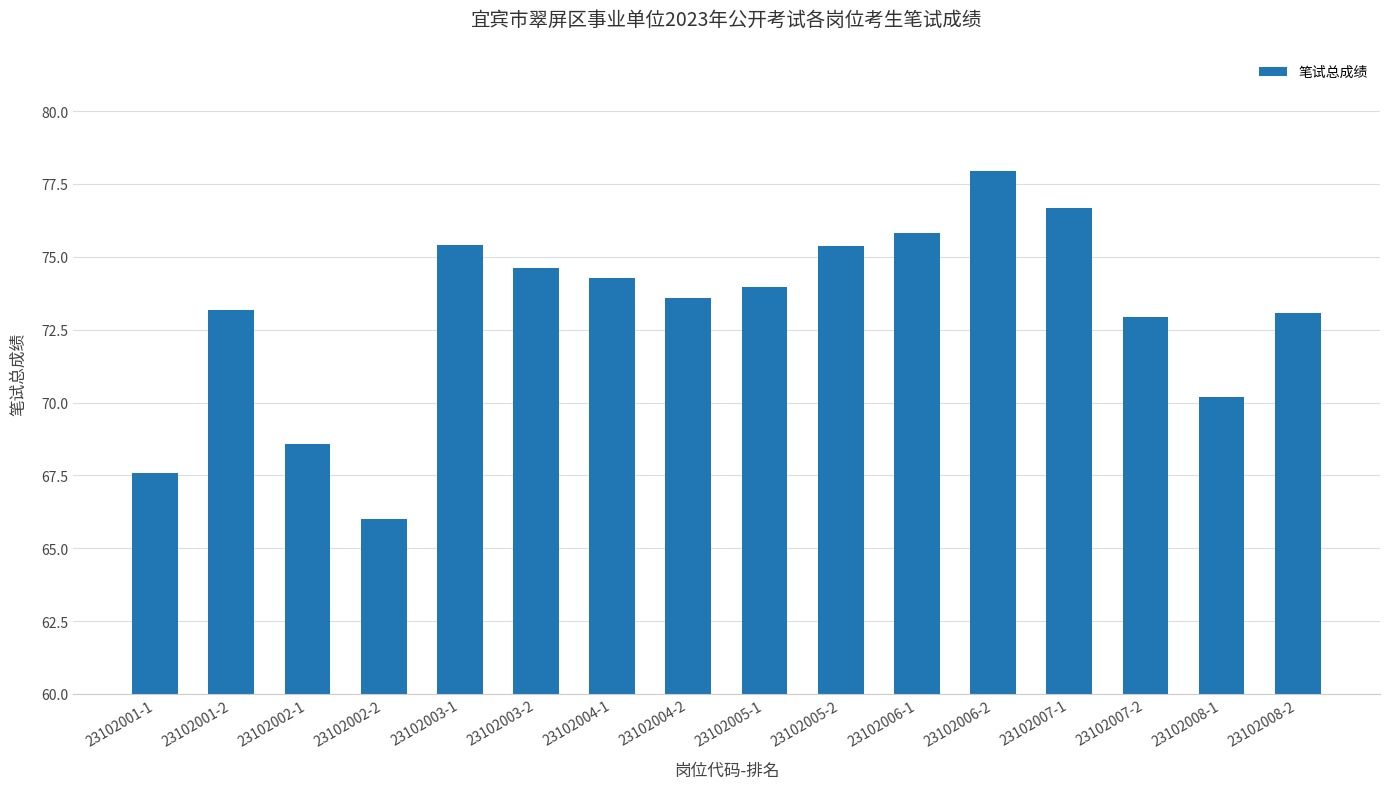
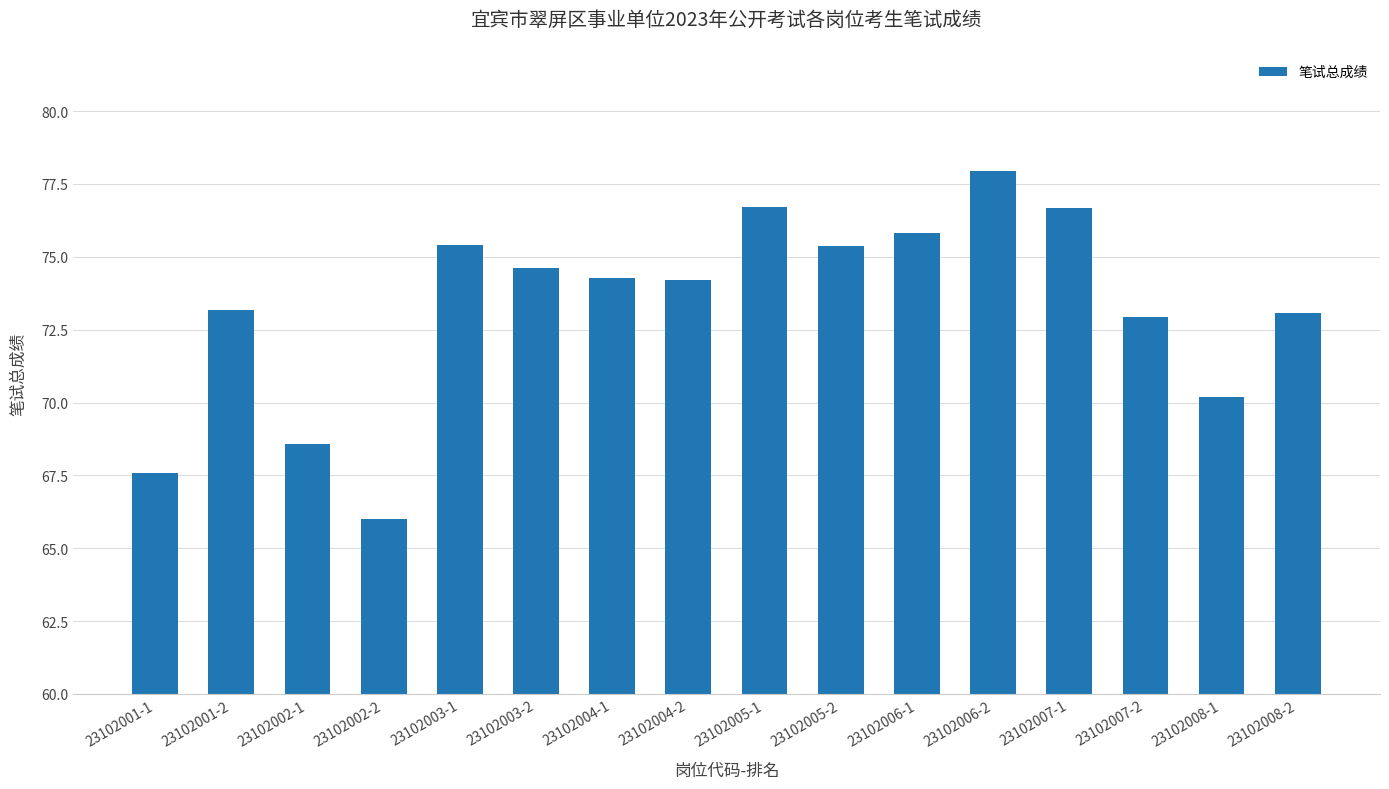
  {
    "23102001-1": 67.6,
    "23102001-2": 73.2,
    "23102002-1": 68.6,
    "23102002-2": 66.0,
    "23102003-1": 75.4,
    "23102003-2": 74.6,
    "23102004-1": 74.3,
-   "23102004-2": 73.6,
-   "23102005-1": 74.0,
+   "23102004-2": 74.2,
+   "23102005-1": 76.7,
    "23102005-2": 75.4,
    "23102006-1": 75.8,
    "23102006-2": 77.9,
    "23102007-1": 76.7,
    "23102007-2": 72.9,
    "23102008-1": 70.2,
    "23102008-2": 73.1
  }
